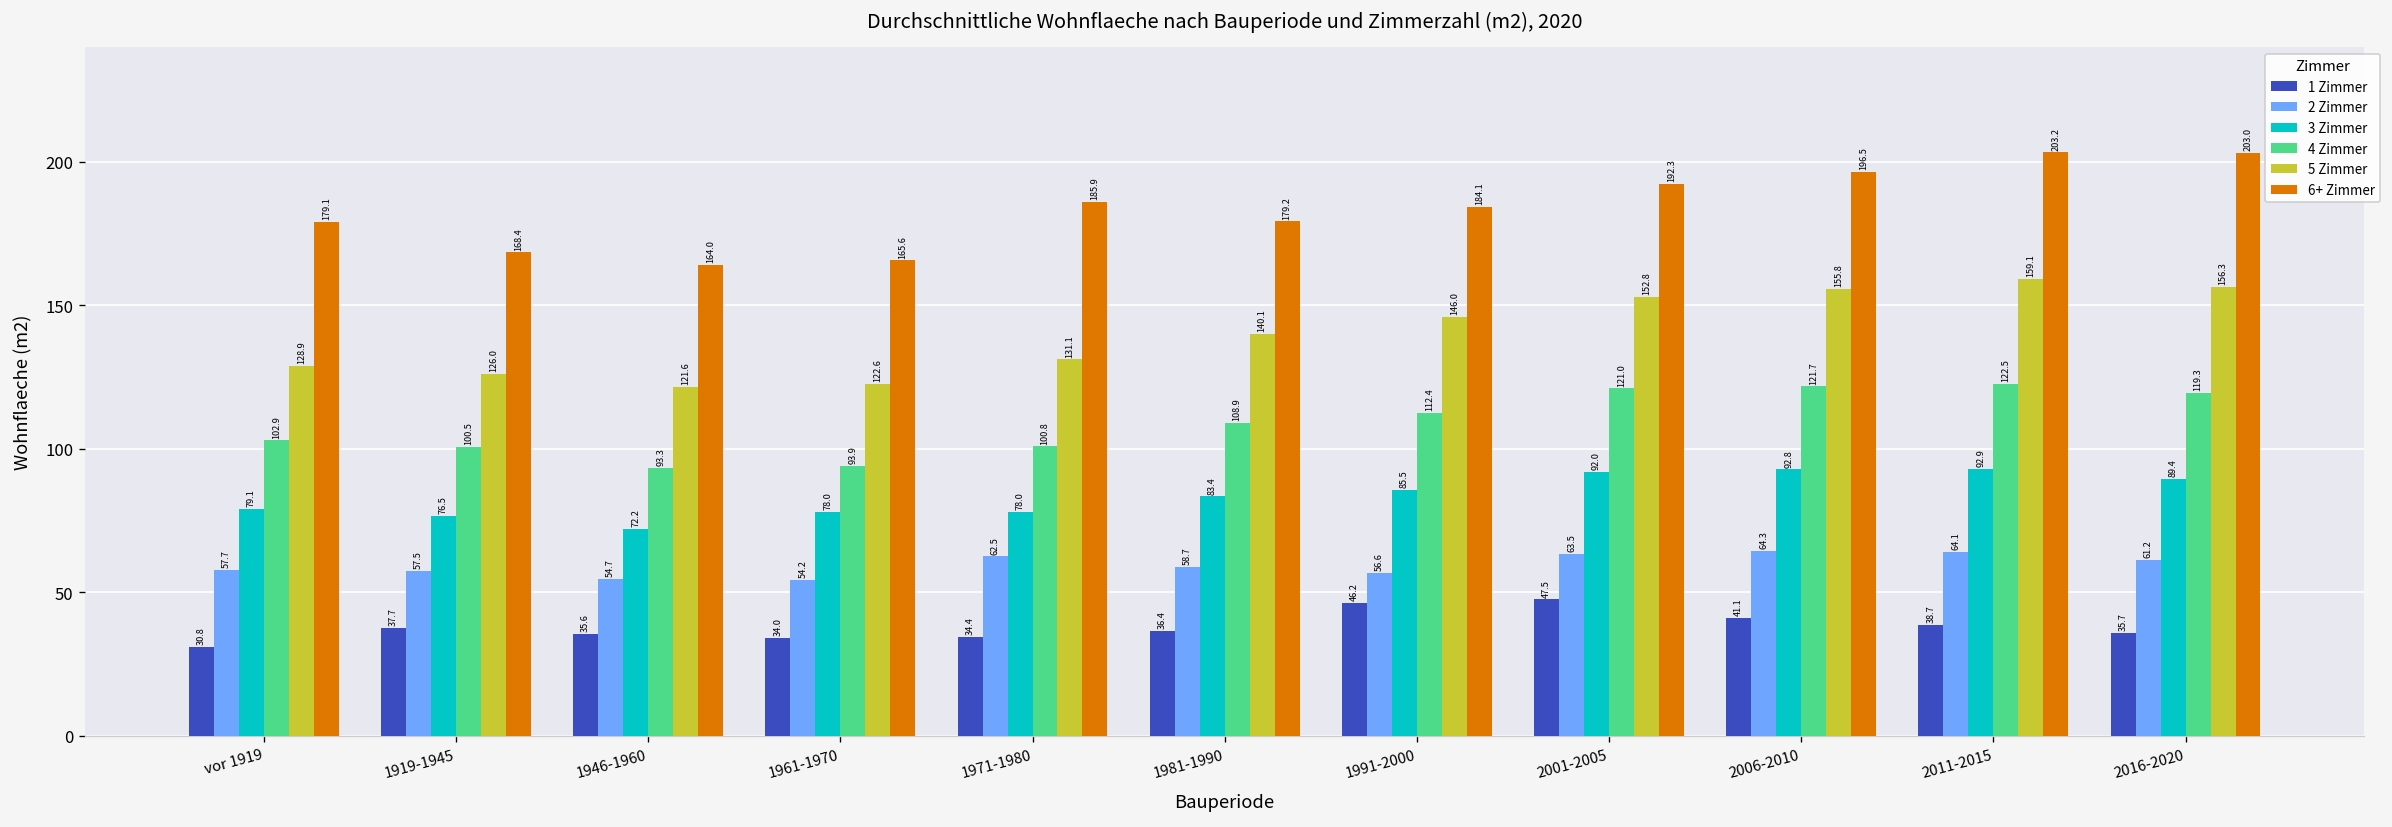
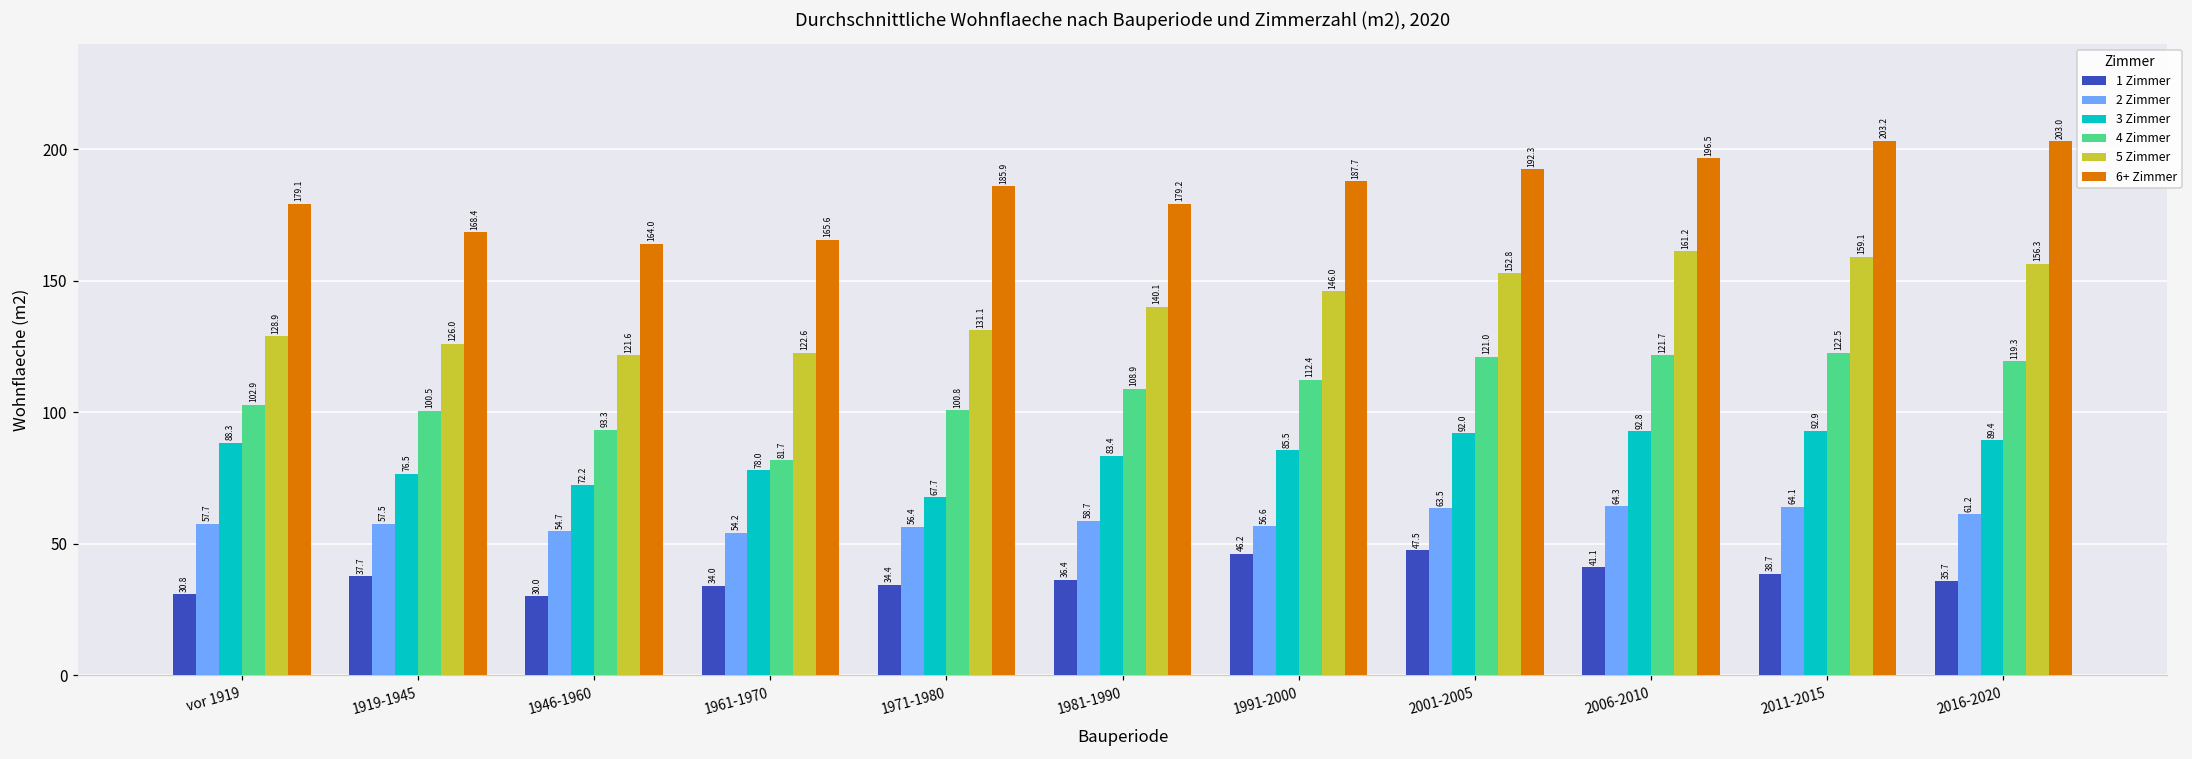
  {
    "1 Zimmer": {
      "vor 1919": 30.8,
      "1919-1945": 37.7,
-     "1946-1960": 35.6,
+     "1946-1960": 30.0,
      "1961-1970": 34.0,
      "1971-1980": 34.4,
      "1981-1990": 36.4,
      "1991-2000": 46.2,
      "2001-2005": 47.5,
      "2006-2010": 41.1,
      "2011-2015": 38.7,
      "2016-2020": 35.7
    },
    "2 Zimmer": {
      "vor 1919": 57.7,
      "1919-1945": 57.5,
      "1946-1960": 54.7,
      "1961-1970": 54.2,
-     "1971-1980": 62.5,
+     "1971-1980": 56.4,
      "1981-1990": 58.7,
      "1991-2000": 56.6,
      "2001-2005": 63.5,
      "2006-2010": 64.3,
      "2011-2015": 64.1,
      "2016-2020": 61.2
    },
    "3 Zimmer": {
-     "vor 1919": 79.1,
+     "vor 1919": 88.3,
      "1919-1945": 76.5,
      "1946-1960": 72.2,
      "1961-1970": 78.0,
-     "1971-1980": 78.0,
+     "1971-1980": 67.7,
      "1981-1990": 83.4,
      "1991-2000": 85.5,
      "2001-2005": 92.0,
      "2006-2010": 92.8,
      "2011-2015": 92.9,
      "2016-2020": 89.4
    },
    "4 Zimmer": {
      "vor 1919": 102.9,
      "1919-1945": 100.5,
      "1946-1960": 93.3,
-     "1961-1970": 93.9,
+     "1961-1970": 81.7,
      "1971-1980": 100.8,
      "1981-1990": 108.9,
      "1991-2000": 112.4,
      "2001-2005": 121.0,
      "2006-2010": 121.7,
      "2011-2015": 122.5,
      "2016-2020": 119.3
    },
    "5 Zimmer": {
      "vor 1919": 128.9,
      "1919-1945": 126.0,
      "1946-1960": 121.6,
      "1961-1970": 122.6,
      "1971-1980": 131.1,
      "1981-1990": 140.1,
      "1991-2000": 146.0,
      "2001-2005": 152.8,
-     "2006-2010": 155.8,
+     "2006-2010": 161.2,
      "2011-2015": 159.1,
      "2016-2020": 156.3
    },
    "6+ Zimmer": {
      "vor 1919": 179.1,
      "1919-1945": 168.4,
      "1946-1960": 164.0,
      "1961-1970": 165.6,
      "1971-1980": 185.9,
      "1981-1990": 179.2,
-     "1991-2000": 184.1,
+     "1991-2000": 187.7,
      "2001-2005": 192.3,
      "2006-2010": 196.5,
      "2011-2015": 203.2,
      "2016-2020": 203.0
    }
  }
